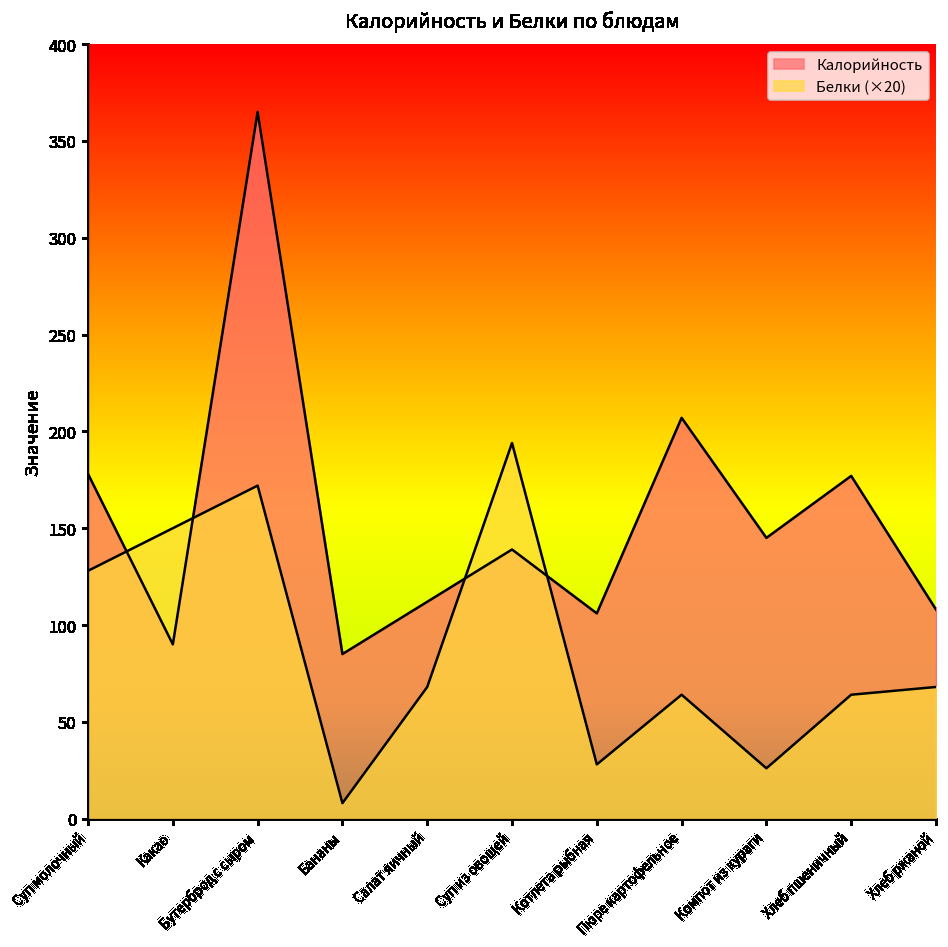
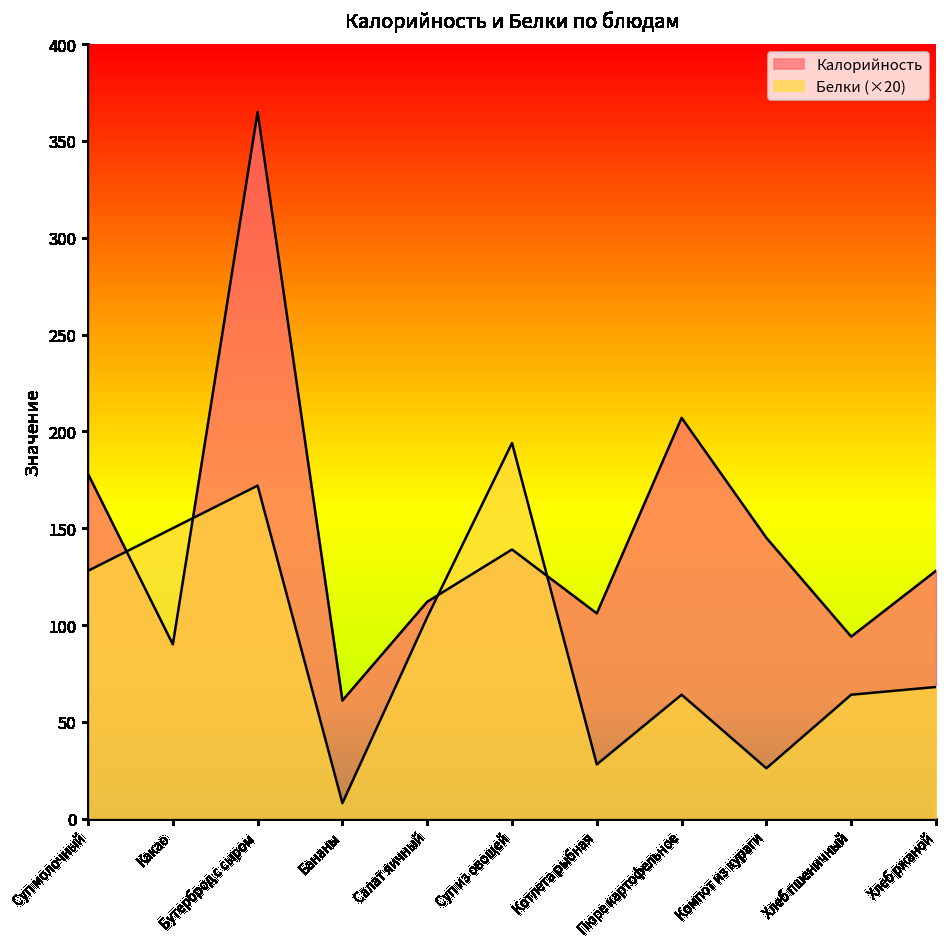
  {
    "Калорийность": {
      "Суп молочный": 178,
      "Какао": 90,
      "Бутерброд с сыром": 365,
-     "Бананы": 85,
+     "Бананы": 61,
      "Салат яичный": 112,
      "Суп из овощей": 139,
      "Котлета рыбная": 106,
      "Пюре картофельное": 207,
      "Компот из кураги": 145,
-     "Хлеб пшеничный": 177,
-     "Хлеб ржаной": 108
+     "Хлеб пшеничный": 94,
+     "Хлеб ржаной": 128
    },
    "Белки (×20)": {
      "Суп молочный": 128,
      "Какао": 150,
      "Бутерброд с сыром": 172,
      "Бананы": 8,
-     "Салат яичный": 68,
+     "Салат яичный": 104,
      "Суп из овощей": 194,
      "Котлета рыбная": 28,
      "Пюре картофельное": 64,
      "Компот из кураги": 26,
      "Хлеб пшеничный": 64,
      "Хлеб ржаной": 68
    }
  }
